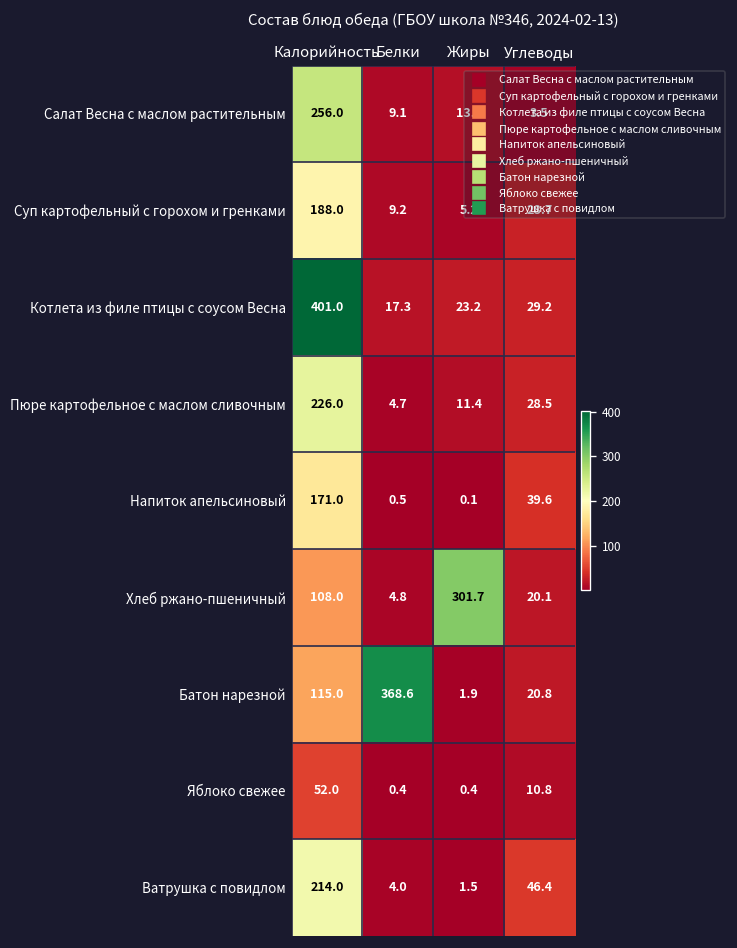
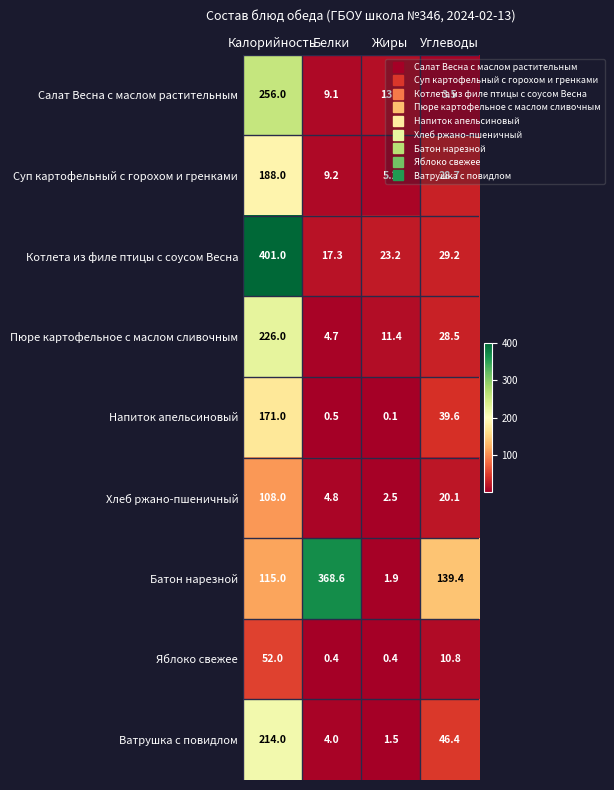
  {
    "Салат Весна с маслом растительным": {
      "Калорийность": 256.0,
      "Белки": 9.1
    },
    "Суп картофельный с горохом и гренками": {
      "Калорийность": 188.0,
      "Белки": 9.2
    },
    "Котлета из филе птицы с соусом Весна": {
      "Калорийность": 401.0,
      "Белки": 17.3,
      "Жиры": 23.2,
      "Углеводы": 29.2
    },
    "Пюре картофельное с маслом сливочным": {
      "Калорийность": 226.0,
      "Белки": 4.7,
      "Жиры": 11.4,
      "Углеводы": 28.5
    },
    "Напиток апельсиновый": {
      "Калорийность": 171.0,
      "Белки": 0.5,
      "Жиры": 0.1,
      "Углеводы": 39.6
    },
    "Хлеб ржано-пшеничный": {
      "Калорийность": 108.0,
      "Белки": 4.8,
-     "Жиры": 301.7,
+     "Жиры": 2.5,
      "Углеводы": 20.1
    },
    "Батон нарезной": {
      "Калорийность": 115.0,
      "Белки": 368.6,
      "Жиры": 1.9,
-     "Углеводы": 20.8
+     "Углеводы": 139.4
    },
    "Яблоко свежее": {
      "Калорийность": 52.0,
      "Белки": 0.4,
      "Жиры": 0.4,
      "Углеводы": 10.8
    },
    "Ватрушка с повидлом": {
      "Калорийность": 214.0,
      "Белки": 4.0,
      "Жиры": 1.5,
      "Углеводы": 46.4
    }
  }
